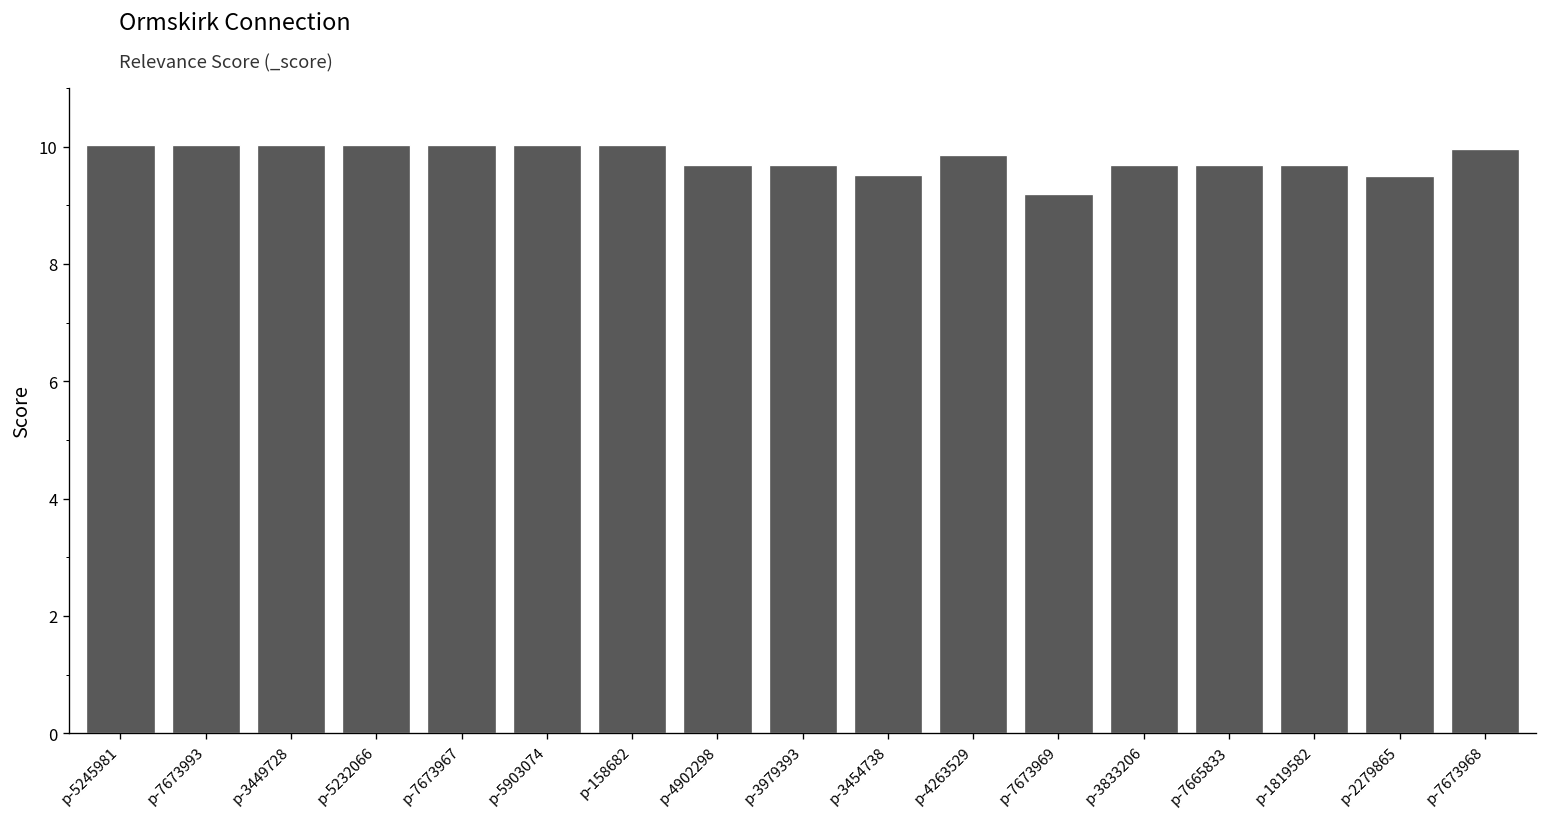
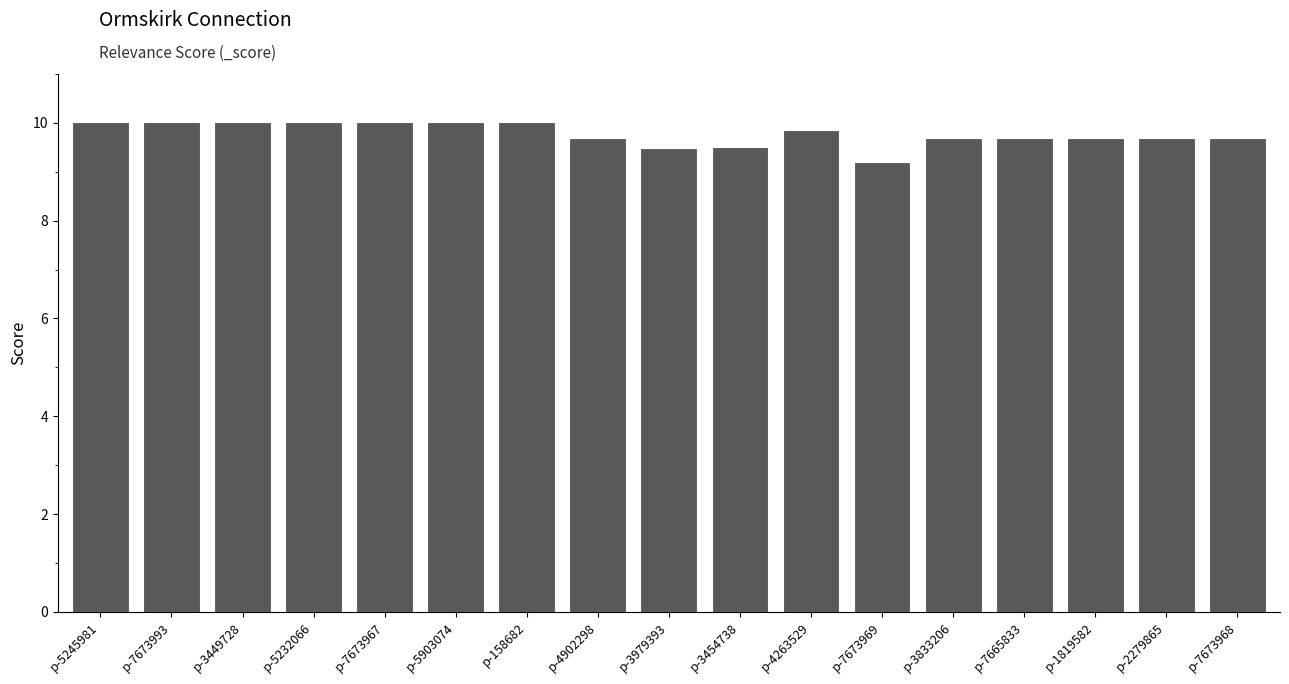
  {
    "p-5245981": 10.0,
    "p-7673993": 10.0,
    "p-3449728": 10.0,
    "p-5232066": 10.0,
    "p-7673967": 10.0,
    "p-5903074": 10.0,
    "p-158682": 10.0,
    "p-4902298": 9.7,
-   "p-3979393": 9.7,
+   "p-3979393": 9.5,
    "p-3454738": 9.5,
    "p-4263529": 9.9,
    "p-7673969": 9.2,
    "p-3833206": 9.7,
    "p-7665833": 9.7,
    "p-1819582": 9.7,
-   "p-2279865": 9.5,
-   "p-7673968": 10.0
+   "p-2279865": 9.7,
+   "p-7673968": 9.7
  }
